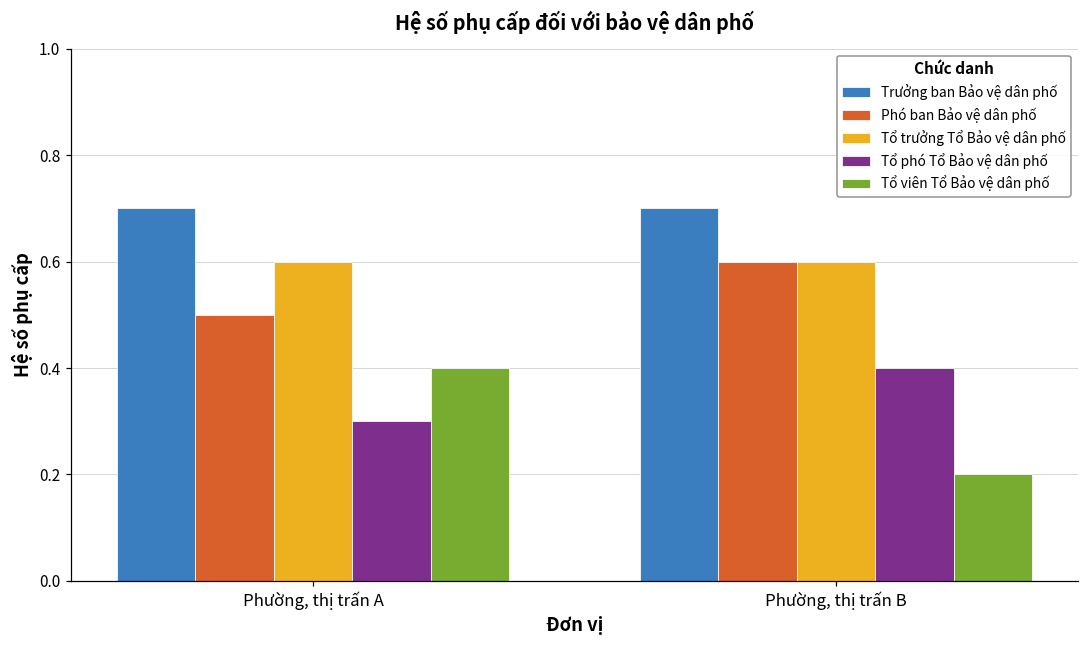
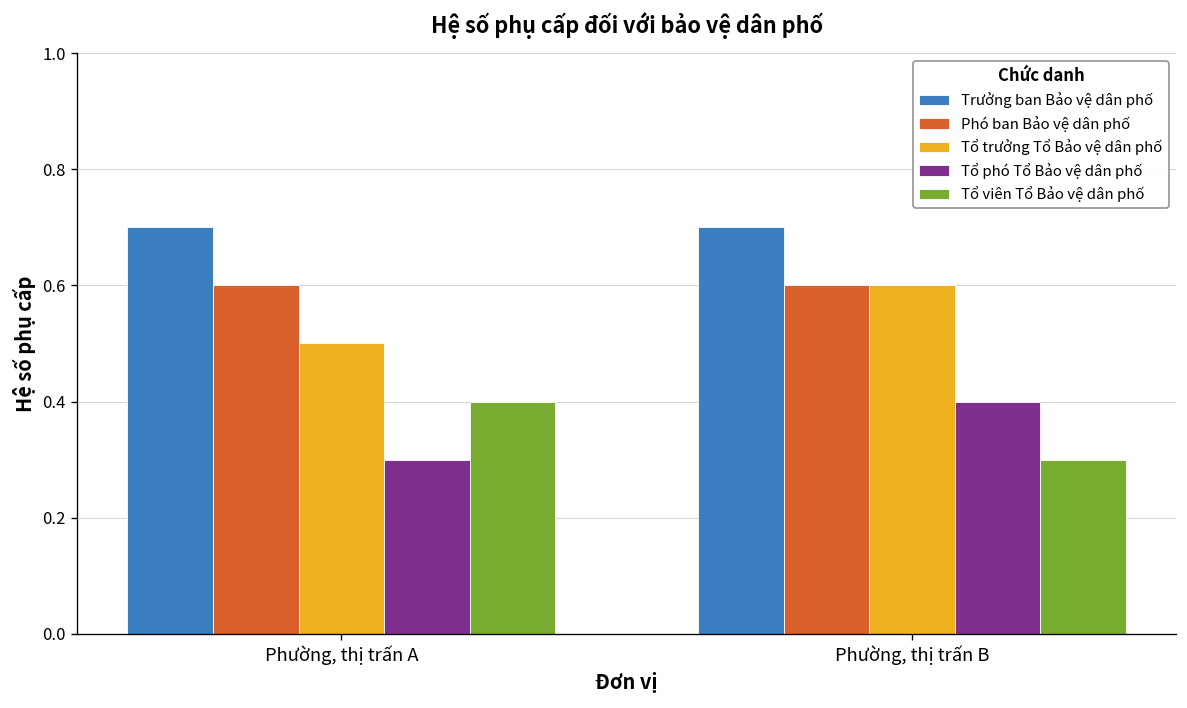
  {
    "Trưởng ban Bảo vệ dân phố": {
      "Phường, thị trấn A": 0.7,
      "Phường, thị trấn B": 0.7
    },
    "Phó ban Bảo vệ dân phố": {
-     "Phường, thị trấn A": 0.5,
+     "Phường, thị trấn A": 0.6,
      "Phường, thị trấn B": 0.6
    },
    "Tổ trưởng Tổ Bảo vệ dân phố": {
-     "Phường, thị trấn A": 0.6,
+     "Phường, thị trấn A": 0.5,
      "Phường, thị trấn B": 0.6
    },
    "Tổ phó Tổ Bảo vệ dân phố": {
      "Phường, thị trấn A": 0.3,
      "Phường, thị trấn B": 0.4
    },
    "Tổ viên Tổ Bảo vệ dân phố": {
      "Phường, thị trấn A": 0.4,
-     "Phường, thị trấn B": 0.2
+     "Phường, thị trấn B": 0.3
    }
  }
